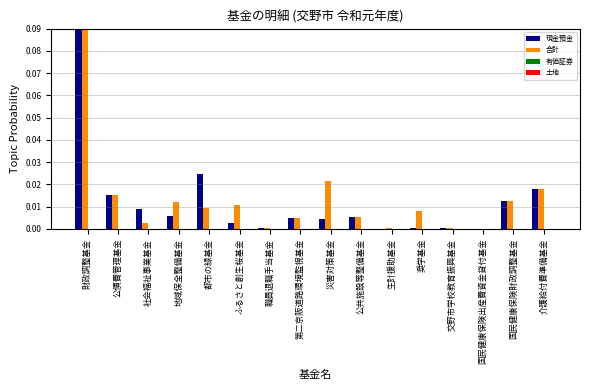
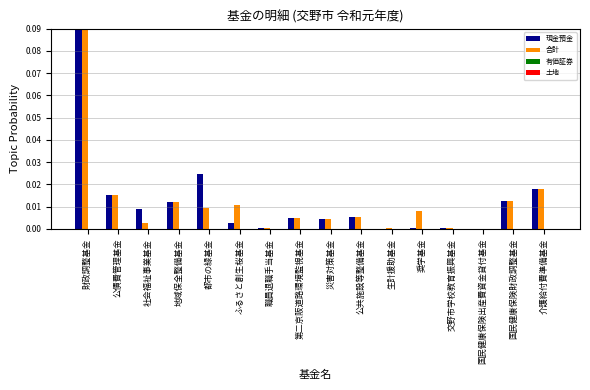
  {
    "現金預金": {
      "財政調整基金": 0.090,
      "公債費管理基金": 0.015,
      "社会福祉事業基金": 0.009,
-     "地域保全整備基金": 0.006,
+     "地域保全整備基金": 0.012,
      "都市の緑基金": 0.024,
      "ふるさと創生桜基金": 0.003,
      "第二京阪道路環境監視基金": 0.005,
      "災害対策基金": 0.005,
      "公共施設等整備基金": 0.005,
      "国民健康保険財政調整基金": 0.013,
      "介護給付費準備基金": 0.018
    },
    "合計": {
      "財政調整基金": 0.090,
      "公債費管理基金": 0.015,
      "社会福祉事業基金": 0.003,
      "地域保全整備基金": 0.012,
      "都市の緑基金": 0.009,
      "ふるさと創生桜基金": 0.011,
      "第二京阪道路環境監視基金": 0.005,
-     "災害対策基金": 0.021,
+     "災害対策基金": 0.005,
      "公共施設等整備基金": 0.005,
      "奨学基金": 0.008,
      "国民健康保険財政調整基金": 0.013,
      "介護給付費準備基金": 0.018
    },
    "有価証券": {
      "財政調整基金": 0.000,
      "公債費管理基金": 0.000,
      "社会福祉事業基金": 0.000,
      "地域保全整備基金": 0.000,
      "都市の緑基金": 0.000,
      "ふるさと創生桜基金": 0.000,
      "職員退職手当基金": 0.000,
      "第二京阪道路環境監視基金": 0.000,
      "災害対策基金": 0.000,
      "公共施設等整備基金": 0.000,
      "生計援助基金": 0.000,
      "奨学基金": 0.000,
      "交野市学校教育振興基金": 0.000,
      "国民健康保険出産費資金貸付基金": 0.000,
      "国民健康保険財政調整基金": 0.000,
      "介護給付費準備基金": 0.000
    },
    "土地": {
      "財政調整基金": 0.000,
      "公債費管理基金": 0.000,
      "社会福祉事業基金": 0.000,
      "地域保全整備基金": 0.000,
      "都市の緑基金": 0.000,
      "ふるさと創生桜基金": 0.000,
      "職員退職手当基金": 0.000,
      "第二京阪道路環境監視基金": 0.000,
      "災害対策基金": 0.000,
      "公共施設等整備基金": 0.000,
      "生計援助基金": 0.000,
      "奨学基金": 0.000,
      "交野市学校教育振興基金": 0.000,
      "国民健康保険出産費資金貸付基金": 0.000,
      "国民健康保険財政調整基金": 0.000,
      "介護給付費準備基金": 0.000
    }
  }
